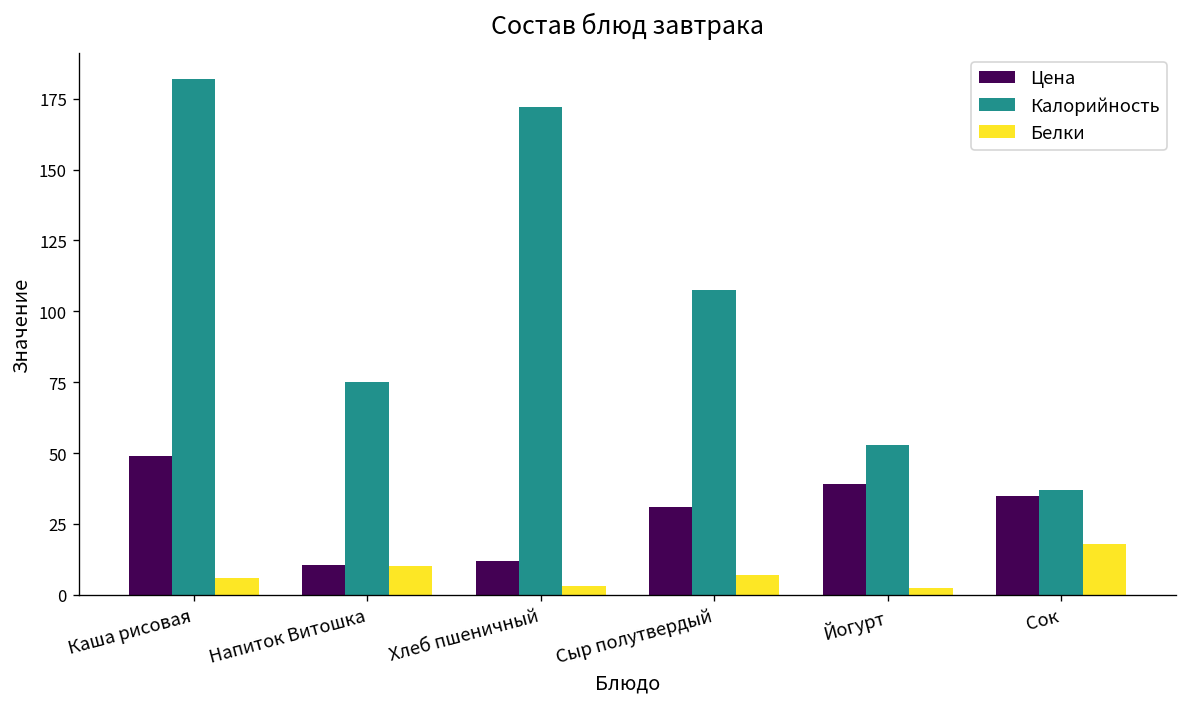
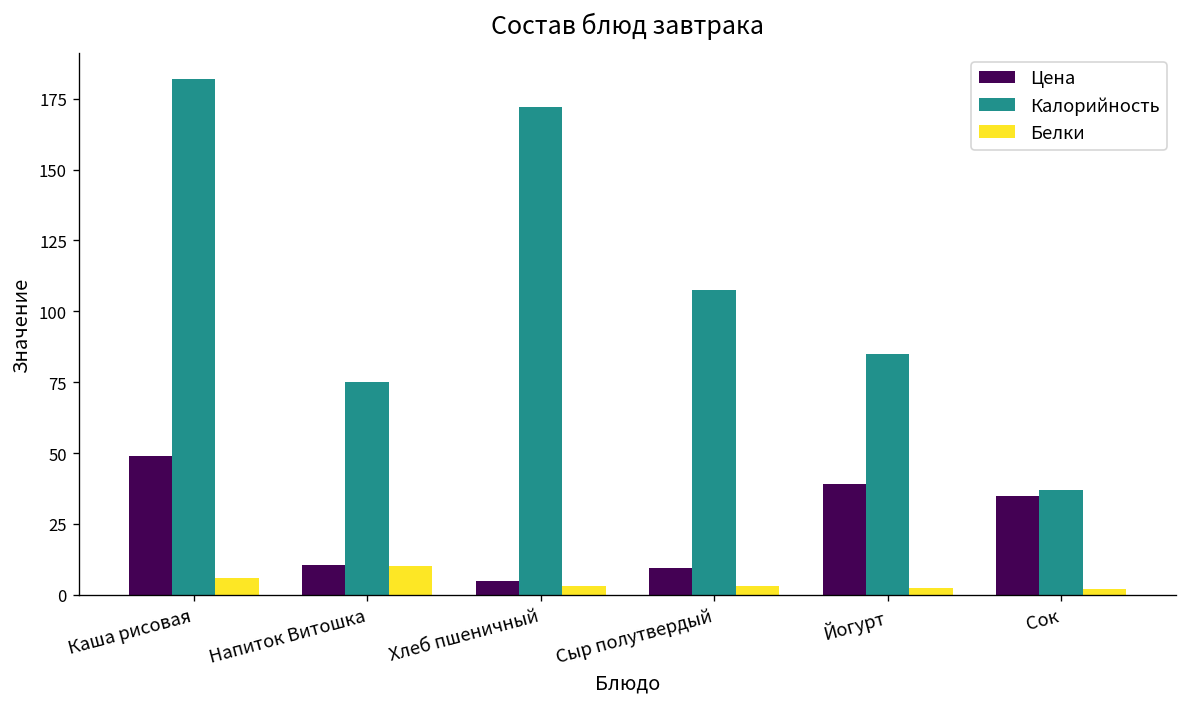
  {
    "Цена": {
      "Каша рисовая": 49,
      "Напиток Витошка": 11,
-     "Хлеб пшеничный": 12,
-     "Сыр полутвердый": 31,
+     "Хлеб пшеничный": 5,
+     "Сыр полутвердый": 10,
      "Йогурт": 39,
      "Сок": 35
    },
    "Калорийность": {
      "Каша рисовая": 182,
      "Напиток Витошка": 75,
      "Хлеб пшеничный": 172,
      "Сыр полутвердый": 108,
-     "Йогурт": 53,
+     "Йогурт": 85,
      "Сок": 37
    },
    "Белки": {
      "Каша рисовая": 6,
      "Напиток Витошка": 10,
      "Хлеб пшеничный": 3,
-     "Сыр полутвердый": 7,
+     "Сыр полутвердый": 3,
      "Йогурт": 3,
-     "Сок": 18
+     "Сок": 2
    }
  }
